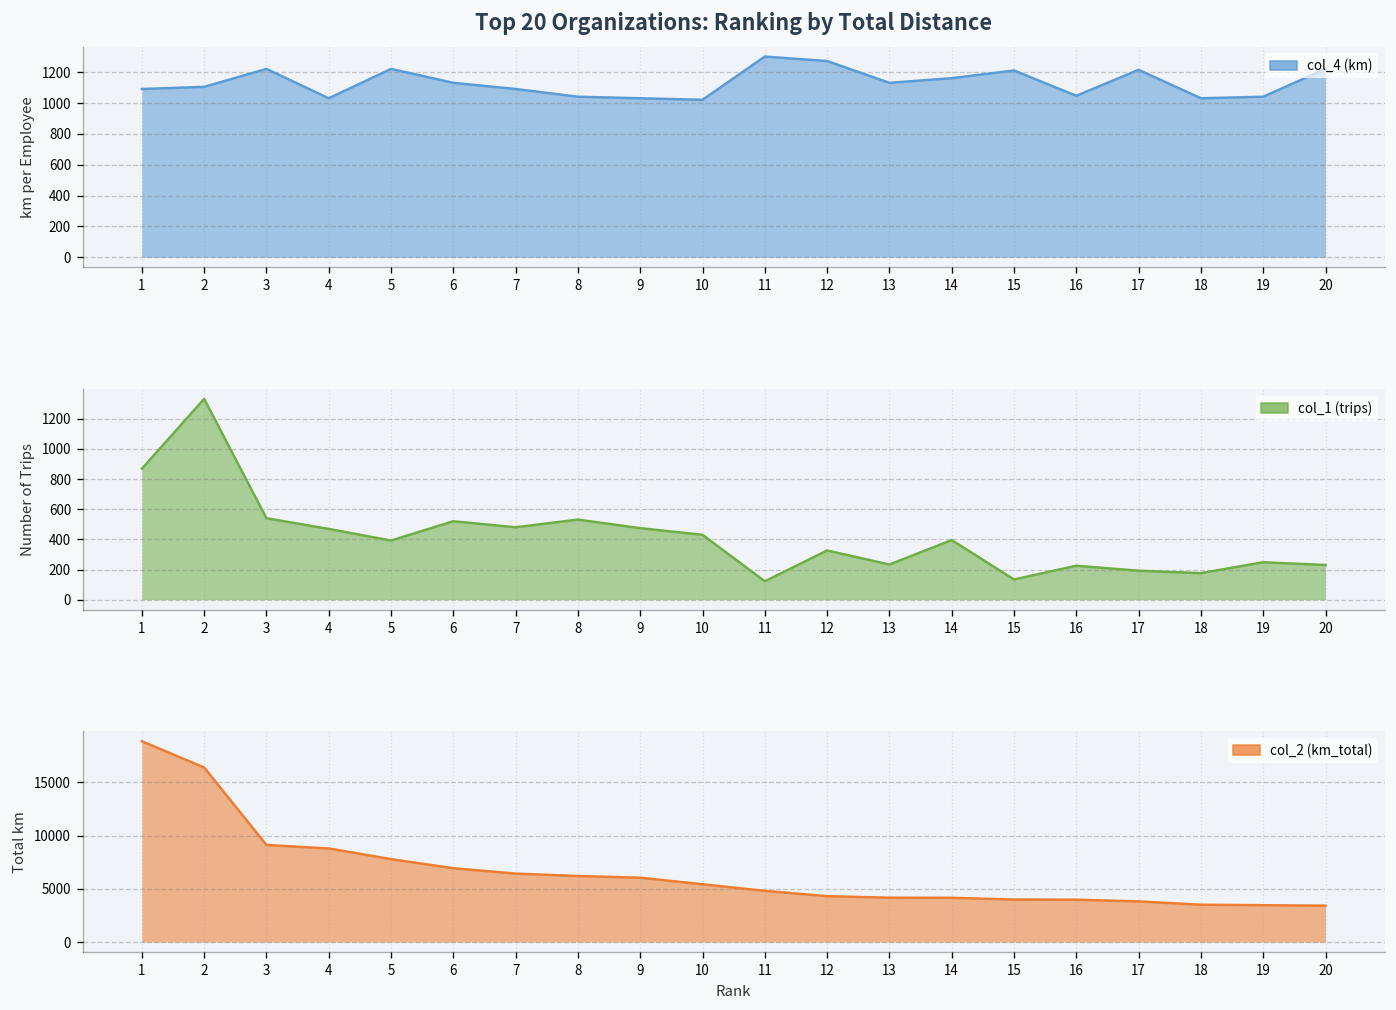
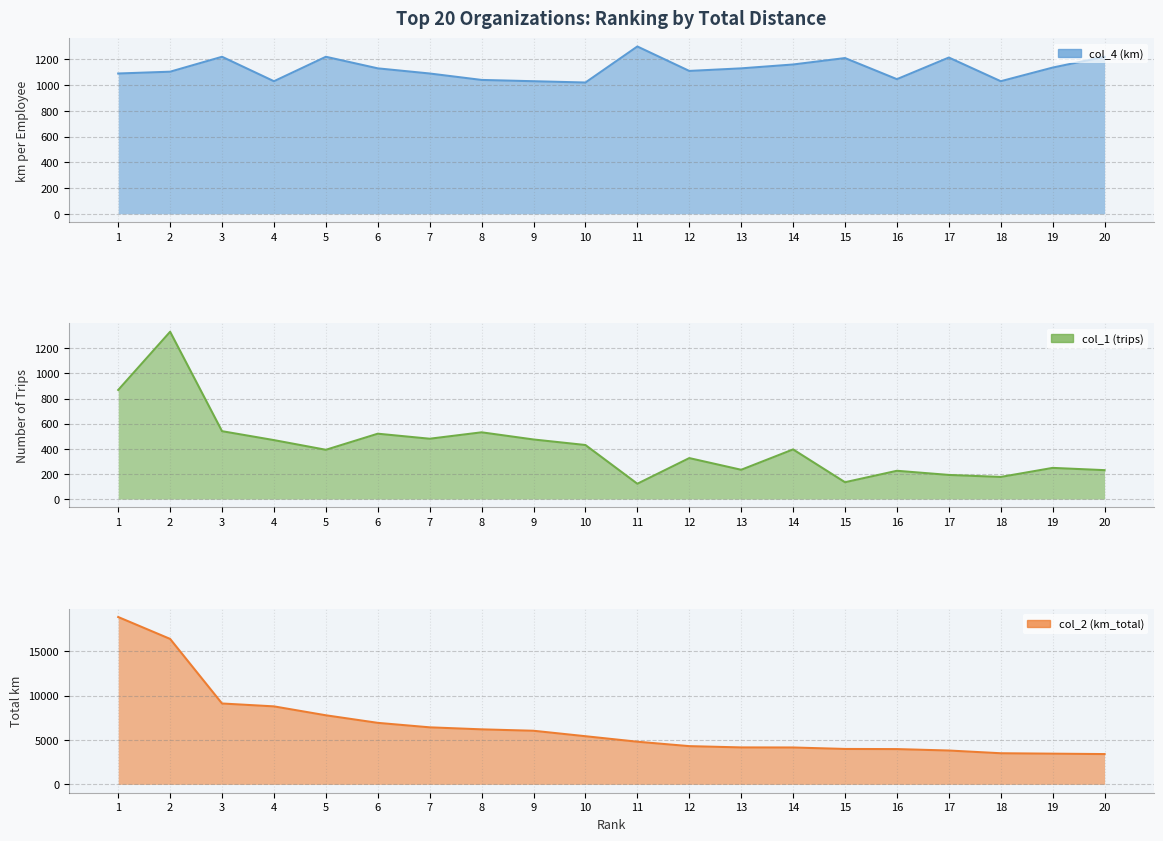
  {
    "Top 20 Organizations: Ranking by Total Distance": {
      "1": 1090,
      "2": 1100,
      "3": 1220,
      "4": 1030,
      "5": 1220,
      "6": 1130,
      "7": 1090,
      "8": 1040,
      "9": 1030,
      "10": 1020,
      "11": 1300,
-     "12": 1270,
+     "12": 1110,
      "13": 1130,
      "14": 1160,
      "15": 1210,
      "16": 1050,
      "17": 1210,
      "18": 1030,
-     "19": 1040
+     "19": 1140
    }
  }
